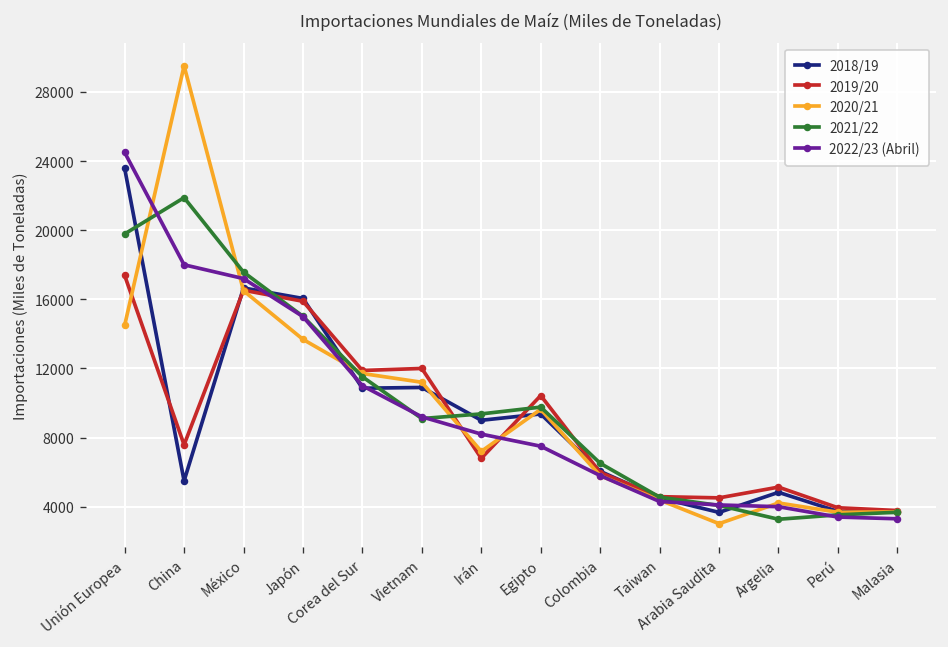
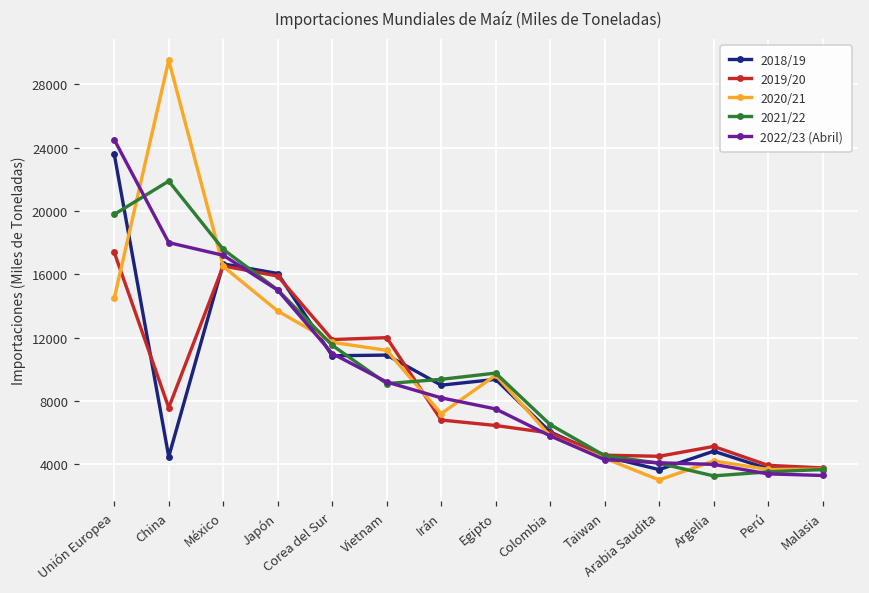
  {
    "2018/19": {
      "Unión Europea": 23600,
-     "China": 5500,
+     "China": 4500,
      "Vietnam": 10900,
      "Irán": 9000,
      "Egipto": 9400,
      "Arabia Saudita": 3700,
      "Argelia": 4800
    },
    "2019/20": {
      "Unión Europea": 17400,
      "China": 7600,
      "Vietnam": 12000,
      "Irán": 6800,
-     "Egipto": 10400,
+     "Egipto": 6500,
      "Arabia Saudita": 4500,
      "Argelia": 5100,
      "Perú": 3900
    },
    "2020/21": {
      "Unión Europea": 14500,
      "China": 29500,
      "Japón": 13700,
      "Vietnam": 11200,
      "Irán": 7200,
      "Arabia Saudita": 3000,
      "Argelia": 4200
    },
    "2021/22": {
      "Unión Europea": 19800,
      "China": 21900,
      "México": 17600,
      "Corea del Sur": 11500,
      "Irán": 9400,
      "Colombia": 6500,
      "Argelia": 3300
    },
    "2022/23 (Abril)": {
      "Unión Europea": 24500,
      "China": 18000,
      "México": 17200,
      "Irán": 8200,
      "Egipto": 7500,
      "Argelia": 4000,
      "Malasia": 3300
    }
  }
